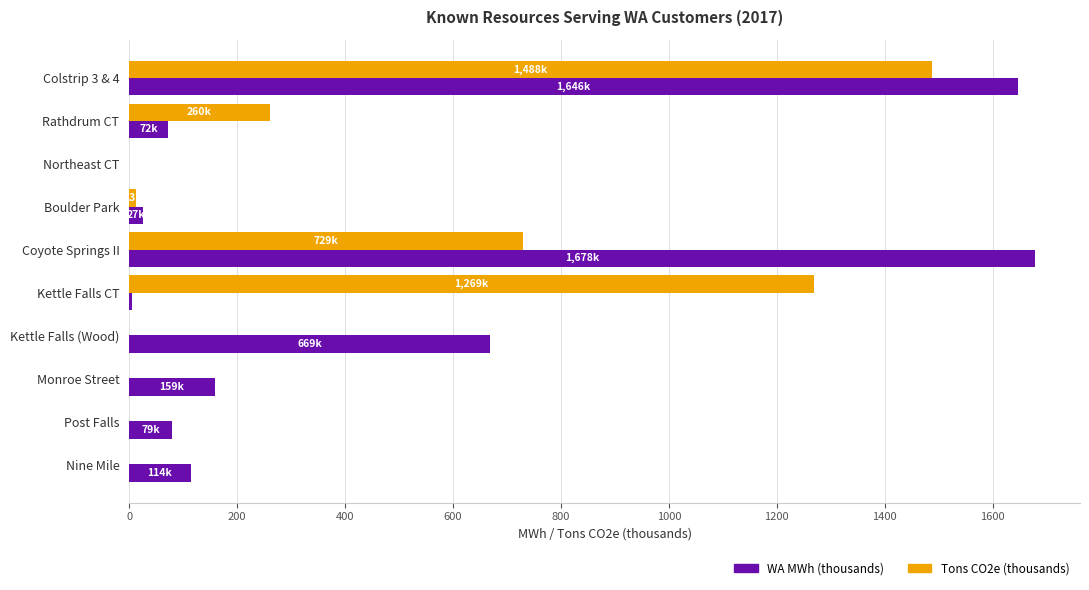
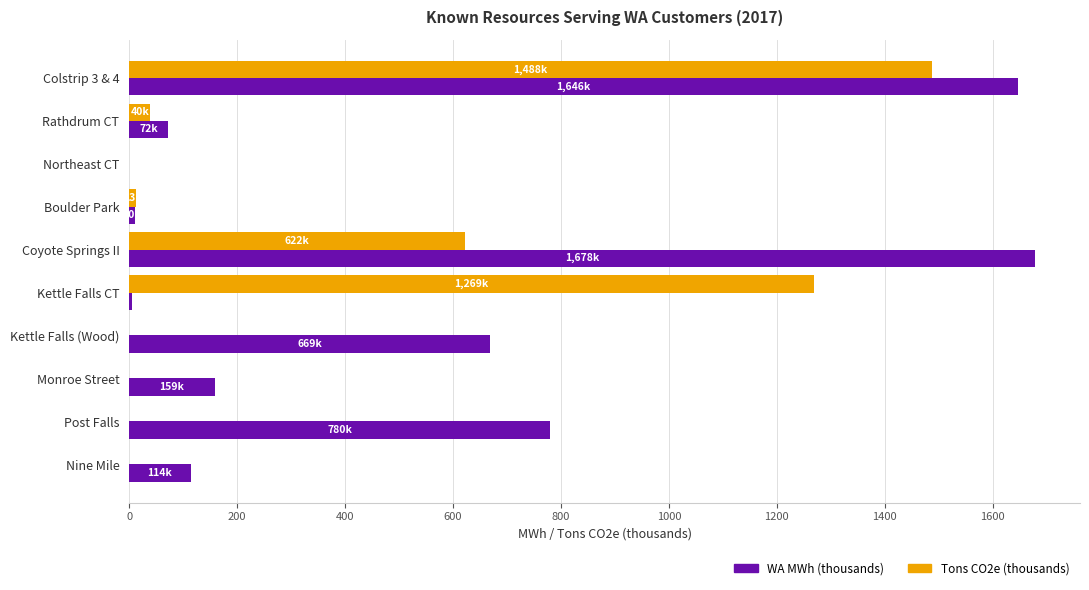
  {
    "WA MWh (thousands)": {
      "Colstrip 3 & 4": "1,646k",
      "Rathdrum CT": "72k",
-     "Boulder Park": "30",
+     "Boulder Park": "10",
      "Coyote Springs II": "1,678k",
      "Kettle Falls (Wood)": "669k",
      "Monroe Street": "159k",
-     "Post Falls": "79k",
+     "Post Falls": "780k",
      "Nine Mile": "114k"
    },
    "Tons CO2e (thousands)": {
      "Colstrip 3 & 4": "1,488k",
-     "Rathdrum CT": "260k",
-     "Coyote Springs II": "729k",
+     "Rathdrum CT": "40k",
+     "Coyote Springs II": "622k",
      "Kettle Falls CT": "1,269k"
    }
  }
